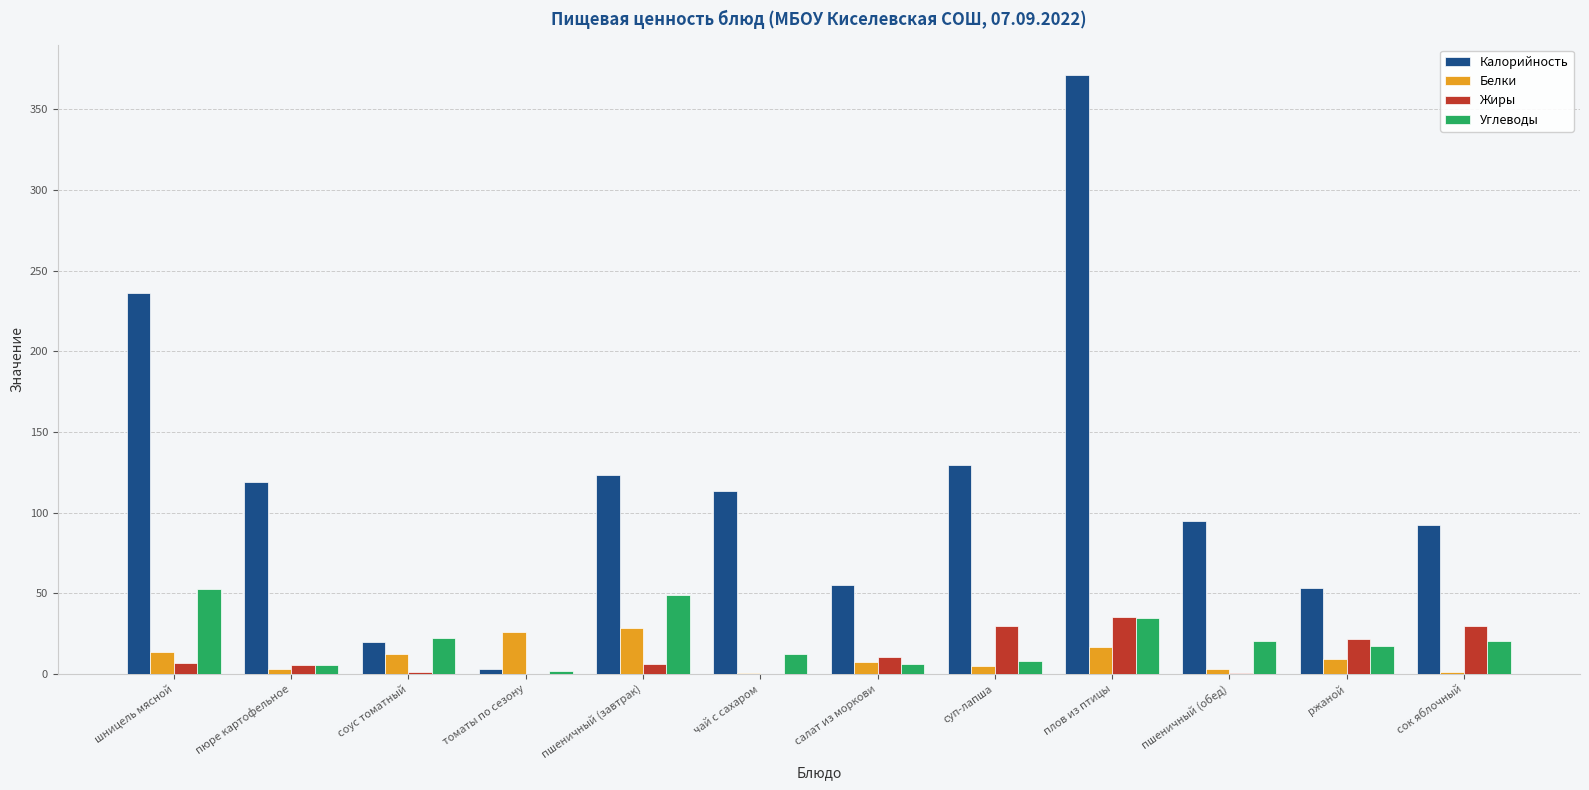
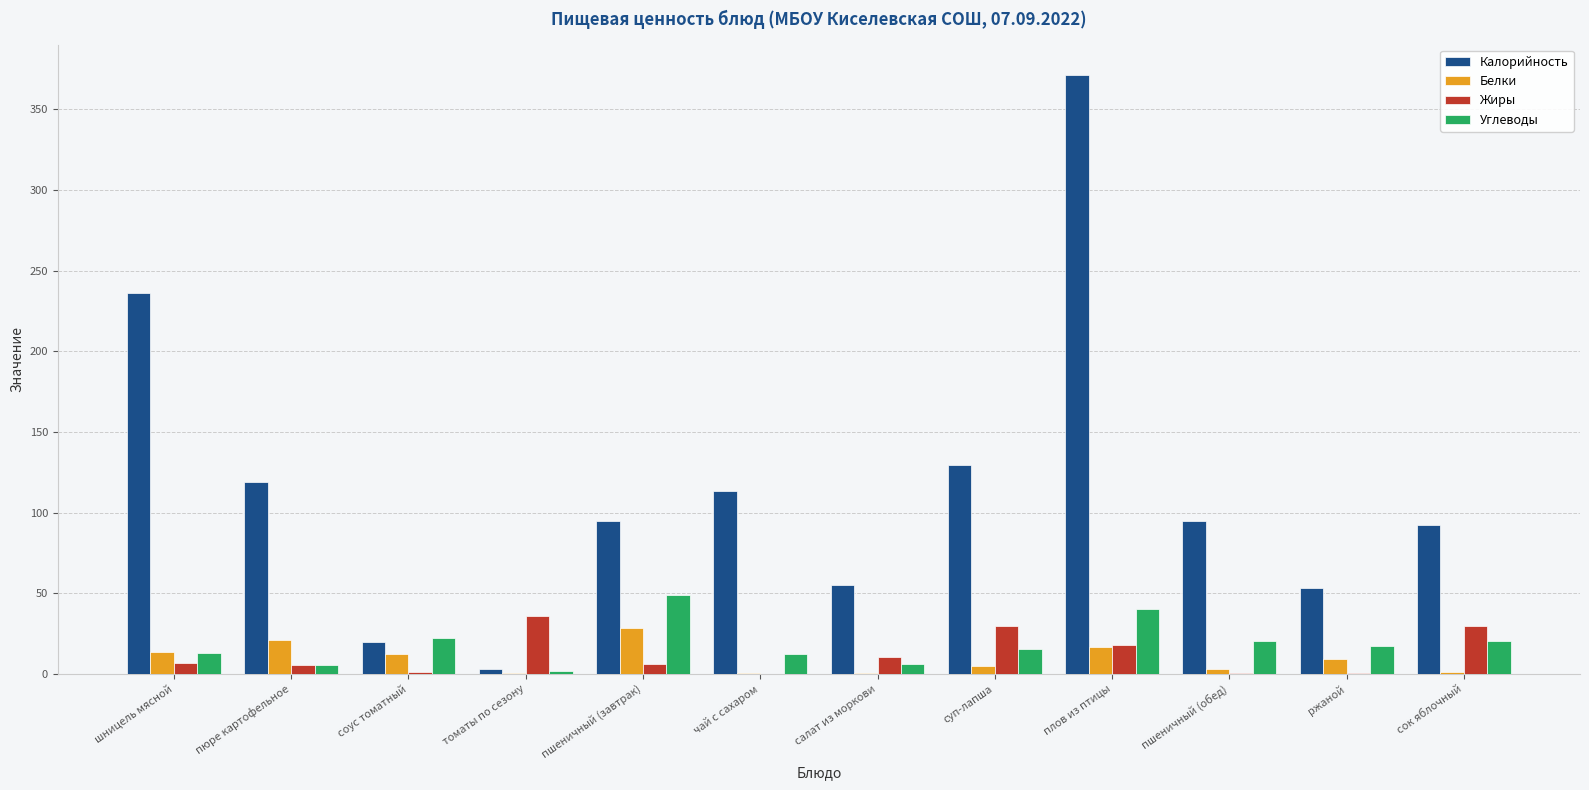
  {
    "Калорийность": {
      "шницель мясной": 236,
      "пюре картофельное": 119,
      "соус томатный": 20,
      "томаты по сезону": 3,
-     "пшеничный (завтрак)": 123,
+     "пшеничный (завтрак)": 95,
      "чай с сахаром": 113,
      "салат из моркови": 55,
      "суп-лапша": 129,
      "плов из птицы": 372,
      "пшеничный (обед)": 95,
      "ржаной": 53,
      "сок яблочный": 92
    },
    "Белки": {
      "шницель мясной": 14,
-     "пюре картофельное": 3,
+     "пюре картофельное": 21,
      "соус томатный": 12,
-     "томаты по сезону": 26,
+     "томаты по сезону": 1,
      "пшеничный (завтрак)": 28,
-     "салат из моркови": 7,
+     "салат из моркови": 1,
      "суп-лапша": 5,
      "плов из птицы": 17,
      "пшеничный (обед)": 3,
      "ржаной": 9
    },
    "Жиры": {
      "шницель мясной": 7,
      "пюре картофельное": 5,
-     "томаты по сезону": 0,
+     "томаты по сезону": 36,
      "пшеничный (завтрак)": 6,
      "чай с сахаром": 0,
      "салат из моркови": 10,
      "суп-лапша": 30,
-     "плов из птицы": 35,
-     "ржаной": 22,
+     "плов из птицы": 18,
+     "ржаной": 0,
      "сок яблочный": 30
    },
    "Углеводы": {
-     "шницель мясной": 52,
+     "шницель мясной": 13,
      "пюре картофельное": 6,
      "соус томатный": 22,
      "томаты по сезону": 2,
      "пшеничный (завтрак)": 49,
      "чай с сахаром": 12,
      "салат из моркови": 6,
-     "суп-лапша": 8,
-     "плов из птицы": 35,
+     "суп-лапша": 16,
+     "плов из птицы": 40,
      "пшеничный (обед)": 20,
      "ржаной": 17,
      "сок яблочный": 20
    }
  }
